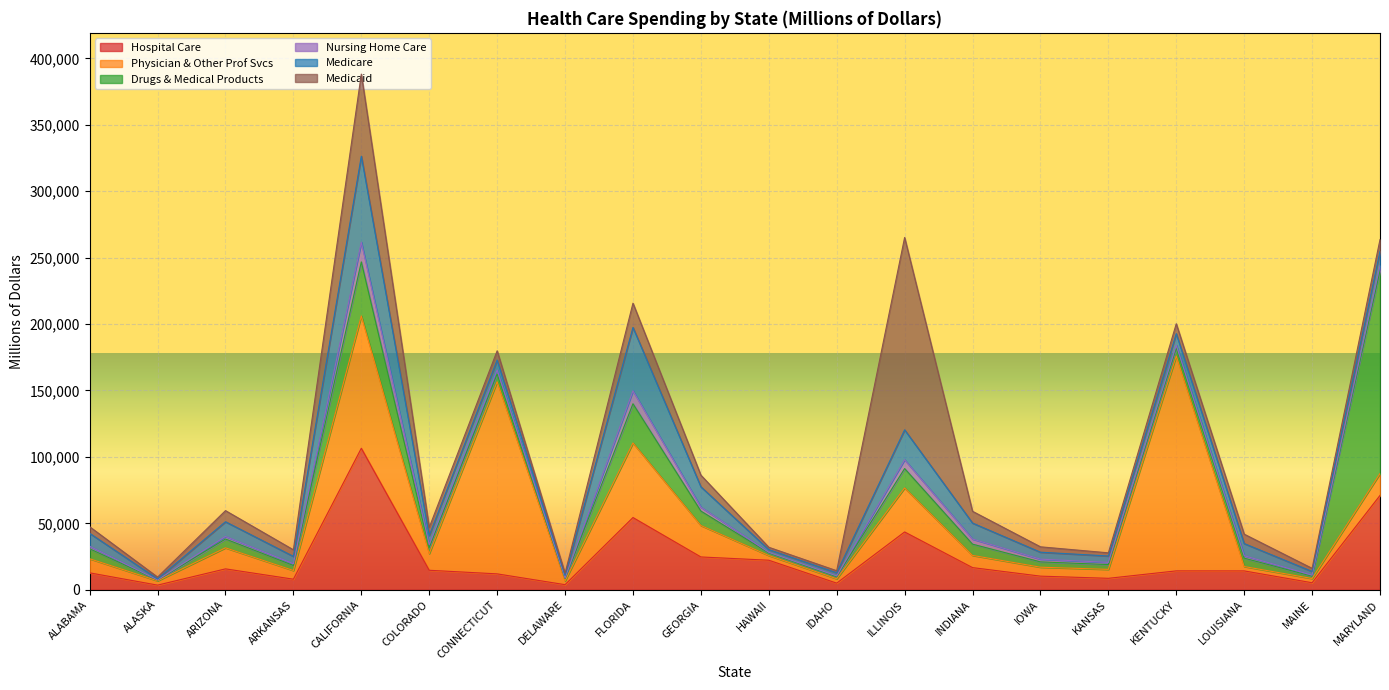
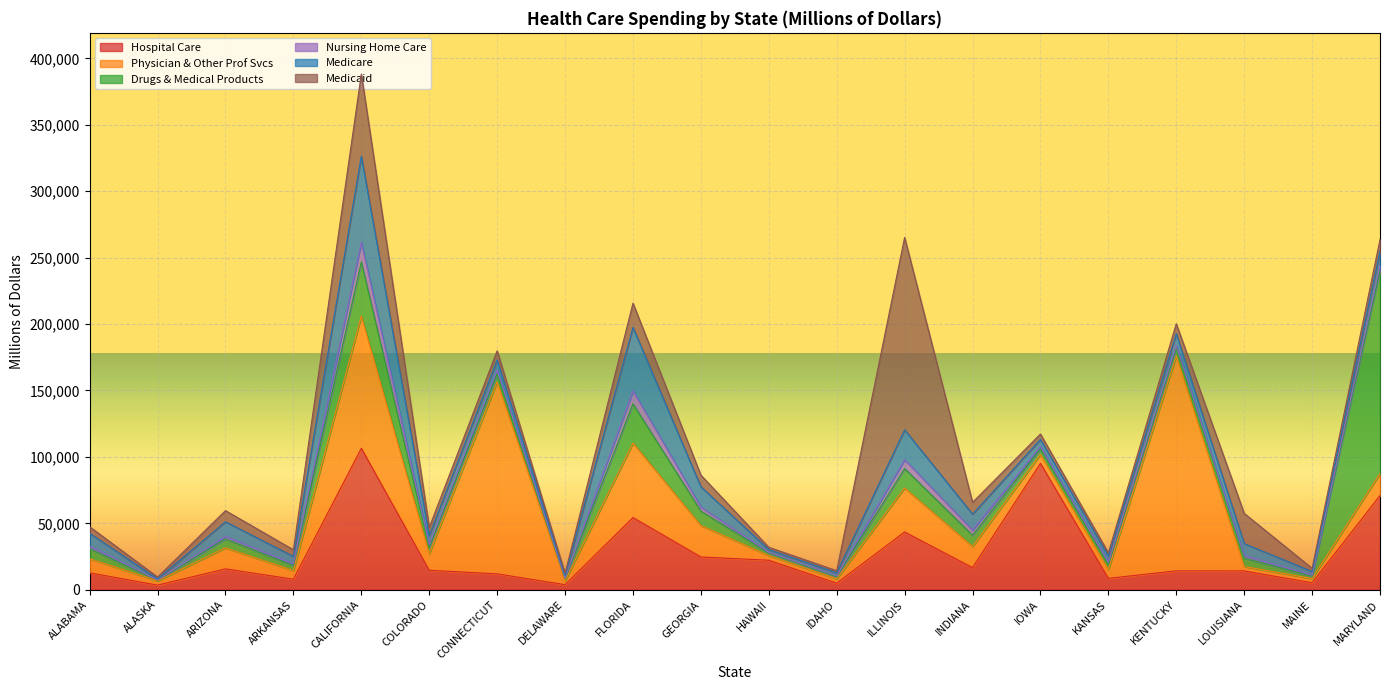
  {
    "Hospital Care": {
      "ALABAMA": "13,000",
      "ALASKA": "3,000",
      "ARIZONA": "16,000",
      "ARKANSAS": "8,000",
      "CALIFORNIA": "106,000",
      "COLORADO": "15,000",
      "CONNECTICUT": "12,000",
      "DELAWARE": "4,000",
      "FLORIDA": "54,000",
      "GEORGIA": "25,000",
      "HAWAII": "22,000",
      "IDAHO": "5,000",
      "ILLINOIS": "43,000",
      "INDIANA": "17,000",
-     "IOWA": "10,000",
+     "IOWA": "95,000",
      "KANSAS": "9,000",
      "KENTUCKY": "14,000",
      "LOUISIANA": "14,000",
      "MAINE": "5,000",
      "MARYLAND": "71,000"
    },
    "Physician & Other Prof Svcs": {
      "ALABAMA": "11,000",
      "ARIZONA": "16,000",
      "ARKANSAS": "7,000",
      "CALIFORNIA": "100,000",
      "COLORADO": "13,000",
      "CONNECTICUT": "145,000",
      "FLORIDA": "56,000",
      "GEORGIA": "24,000",
      "ILLINOIS": "33,000",
-     "INDIANA": "9,000",
+     "INDIANA": "16,000",
      "IOWA": "7,000",
      "KANSAS": "7,000",
      "KENTUCKY": "162,000",
      "LOUISIANA": "3,000",
      "MARYLAND": "16,000"
    },
    "Drugs & Medical Products": {
      "ARIZONA": "7,000",
      "CALIFORNIA": "41,000",
      "COLORADO": "5,000",
      "CONNECTICUT": "6,000",
      "FLORIDA": "30,000",
      "GEORGIA": "11,000",
      "ILLINOIS": "15,000",
      "INDIANA": "8,000",
      "IOWA": "4,000",
      "KENTUCKY": "6,000",
      "MARYLAND": "153,000"
    },
    "Nursing Home Care": {
      "ARIZONA": "2,000",
      "CALIFORNIA": "15,000",
      "COLORADO": "2,000",
      "CONNECTICUT": "3,000",
      "FLORIDA": "10,000",
      "GEORGIA": "3,000",
      "ILLINOIS": "7,000",
      "INDIANA": "4,000",
      "IOWA": "2,000",
      "KENTUCKY": "2,000",
      "MARYLAND": "4,000"
    },
    "Medicare": {
      "ALABAMA": "10,000",
      "ARIZONA": "11,000",
      "ARKANSAS": "6,000",
      "CALIFORNIA": "65,000",
      "COLORADO": "7,000",
      "CONNECTICUT": "7,000",
      "FLORIDA": "48,000",
      "GEORGIA": "15,000",
      "ILLINOIS": "23,000",
      "INDIANA": "12,000",
      "IOWA": "5,000",
      "KANSAS": "5,000",
      "KENTUCKY": "9,000",
      "LOUISIANA": "9,000",
      "MAINE": "3,000",
      "MARYLAND": "11,000"
    },
    "Medicaid": {
      "ALABAMA": "5,000",
      "ARIZONA": "8,000",
      "ARKANSAS": "5,000",
      "COLORADO": "6,000",
      "CONNECTICUT": "7,000",
      "FLORIDA": "18,000",
      "GEORGIA": "9,000",
      "ILLINOIS": "145,000",
      "INDIANA": "9,000",
      "IOWA": "4,000",
      "KANSAS": "2,000",
      "KENTUCKY": "7,000",
-     "LOUISIANA": "7,000",
+     "LOUISIANA": "23,000",
      "MAINE": "2,000",
      "MARYLAND": "9,000"
    }
  }
